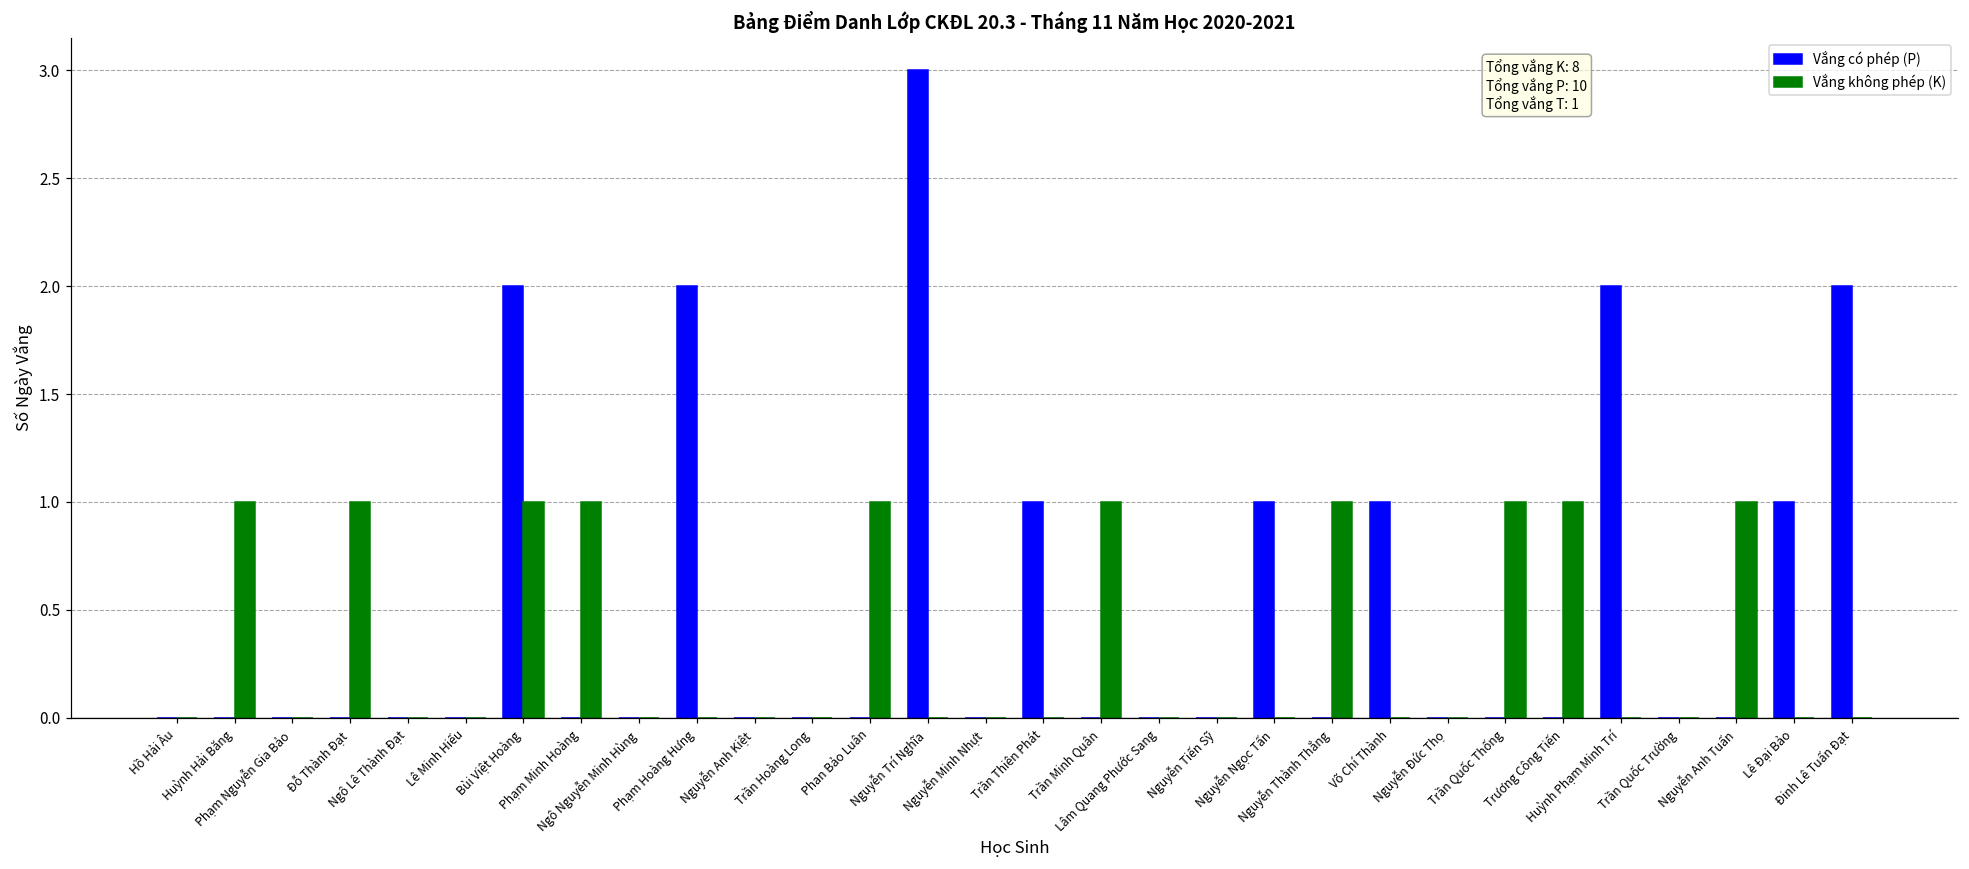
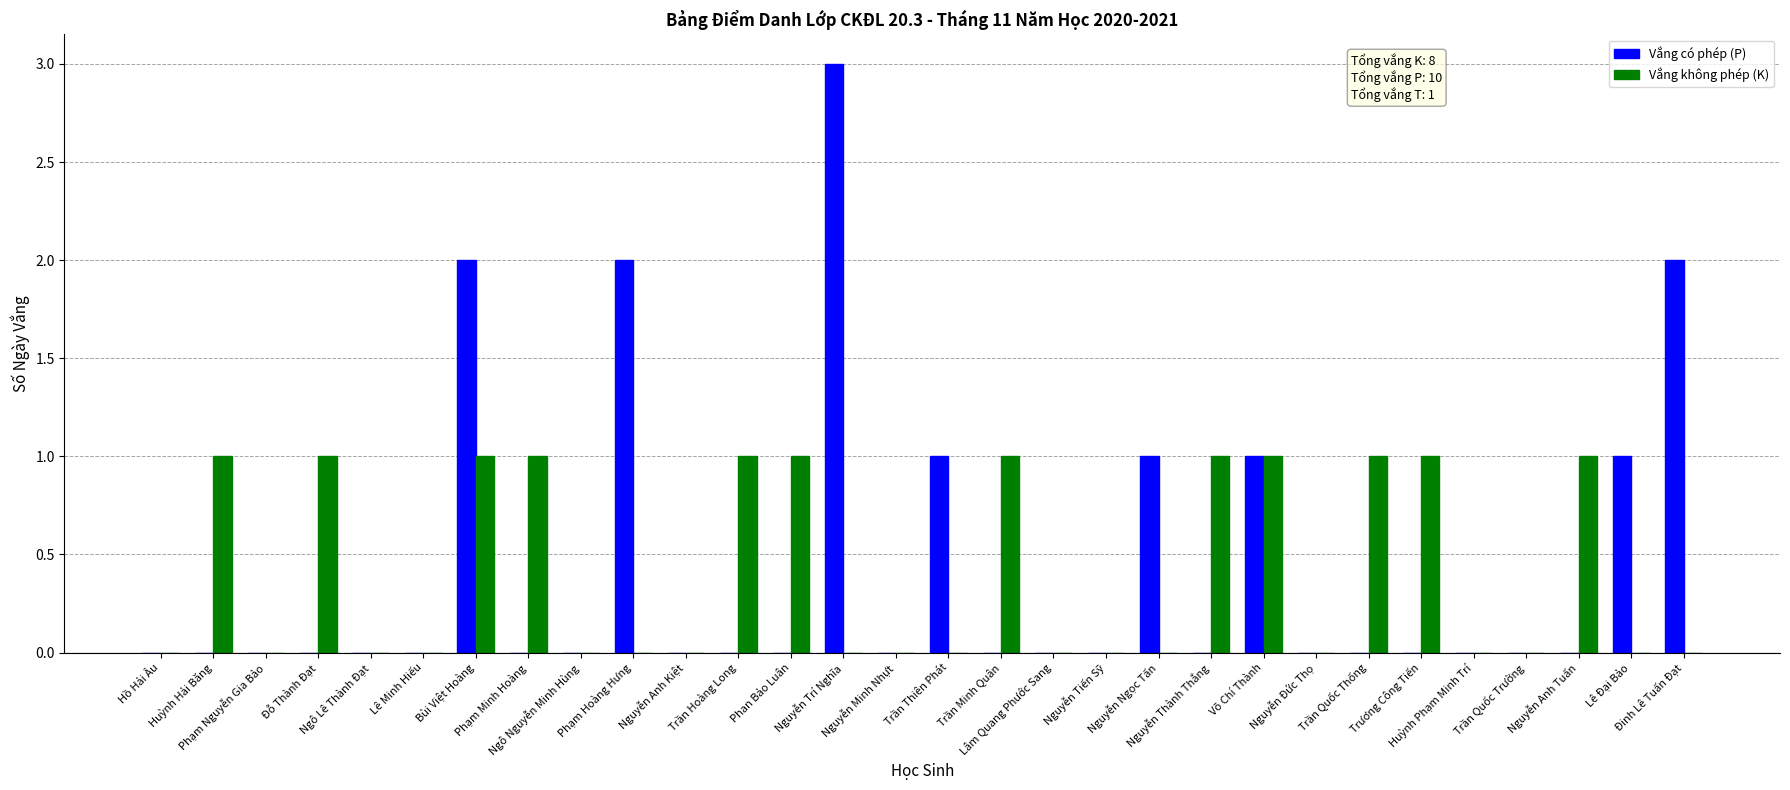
  {
    "Vắng có phép (P)": {
      "Hồ Hải Âu": 0,
      "Huỳnh Hải Băng": 0,
      "Phạm Nguyễn Gia Bảo": 0,
      "Đỗ Thành Đạt": 0,
      "Ngô Lê Thành Đạt": 0,
      "Lê Minh Hiếu": 0,
      "Bùi Việt Hoàng": 2,
      "Phạm Minh Hoàng": 0,
      "Ngô Nguyễn Minh Hùng": 0,
      "Phạm Hoàng Hưng": 2,
      "Nguyễn Anh Kiệt": 0,
      "Trần Hoàng Long": 0,
      "Phan Bảo Luân": 0,
      "Nguyễn Trí Nghĩa": 3,
      "Nguyễn Minh Nhựt": 0,
      "Trần Thiên Phát": 1,
      "Trần Minh Quân": 0,
      "Lâm Quang Phước Sang": 0,
      "Nguyễn Tiến Sỹ": 0,
      "Nguyễn Ngọc Tấn": 1,
      "Nguyễn Thành Thắng": 0,
      "Võ Chí Thành": 1,
      "Nguyễn Đức Thọ": 0,
      "Trần Quốc Thống": 0,
      "Trương Công Tiến": 0,
-     "Huỳnh Phạm Minh Trí": 2,
+     "Huỳnh Phạm Minh Trí": 0,
      "Trần Quốc Trường": 0,
      "Nguyễn Anh Tuấn": 0,
      "Lê Đại Bảo": 1,
      "Đinh Lê Tuấn Đạt": 2
    },
    "Vắng không phép (K)": {
      "Hồ Hải Âu": 0,
      "Huỳnh Hải Băng": 1,
      "Phạm Nguyễn Gia Bảo": 0,
      "Đỗ Thành Đạt": 1,
      "Ngô Lê Thành Đạt": 0,
      "Lê Minh Hiếu": 0,
      "Bùi Việt Hoàng": 1,
      "Phạm Minh Hoàng": 1,
      "Ngô Nguyễn Minh Hùng": 0,
      "Phạm Hoàng Hưng": 0,
      "Nguyễn Anh Kiệt": 0,
-     "Trần Hoàng Long": 0,
+     "Trần Hoàng Long": 1,
      "Phan Bảo Luân": 1,
      "Nguyễn Trí Nghĩa": 0,
      "Nguyễn Minh Nhựt": 0,
      "Trần Thiên Phát": 0,
      "Trần Minh Quân": 1,
      "Lâm Quang Phước Sang": 0,
      "Nguyễn Tiến Sỹ": 0,
      "Nguyễn Ngọc Tấn": 0,
      "Nguyễn Thành Thắng": 1,
-     "Võ Chí Thành": 0,
+     "Võ Chí Thành": 1,
      "Nguyễn Đức Thọ": 0,
      "Trần Quốc Thống": 1,
      "Trương Công Tiến": 1,
      "Huỳnh Phạm Minh Trí": 0,
      "Trần Quốc Trường": 0,
      "Nguyễn Anh Tuấn": 1,
      "Lê Đại Bảo": 0,
      "Đinh Lê Tuấn Đạt": 0
    }
  }
